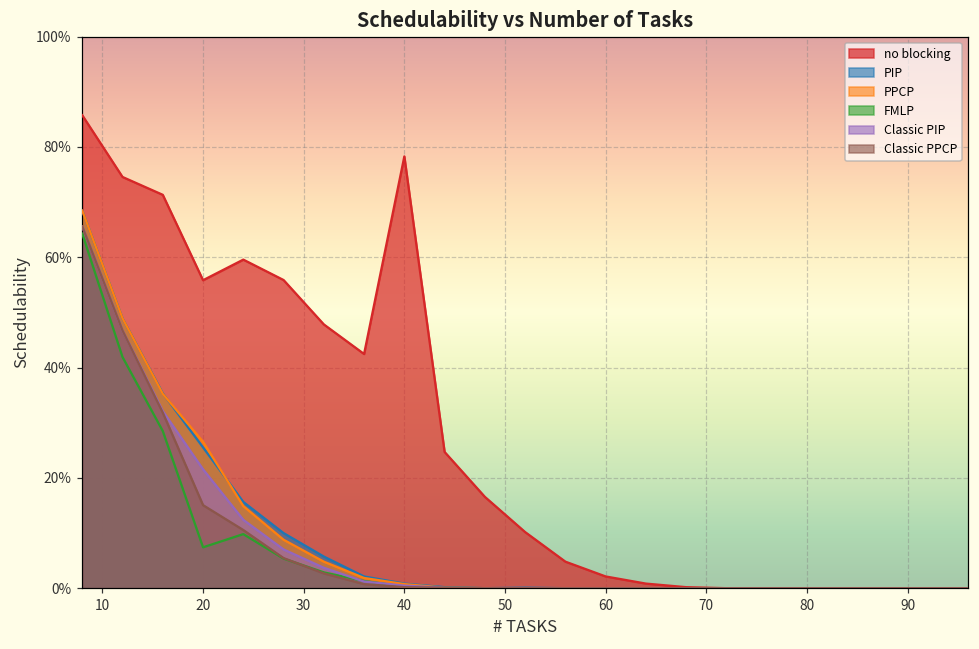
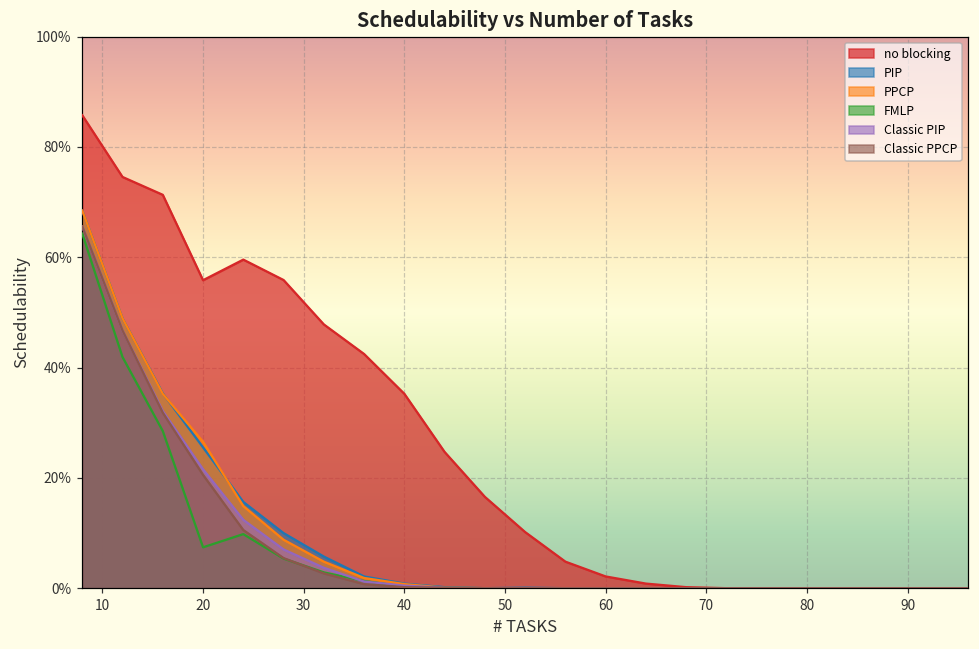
  {
    "no blocking": {
      "20": "56%",
-     "40": "78%",
+     "40": "35%",
      "60": "2%"
    },
    "PIP": {
      "20": "26%"
    },
    "PPCP": {
      "20": "27%"
    },
    "FMLP": {
      "20": "7%"
    },
    "Classic PIP": {
      "20": "22%"
    },
    "Classic PPCP": {
-     "20": "15%"
+     "20": "21%"
    }
  }
